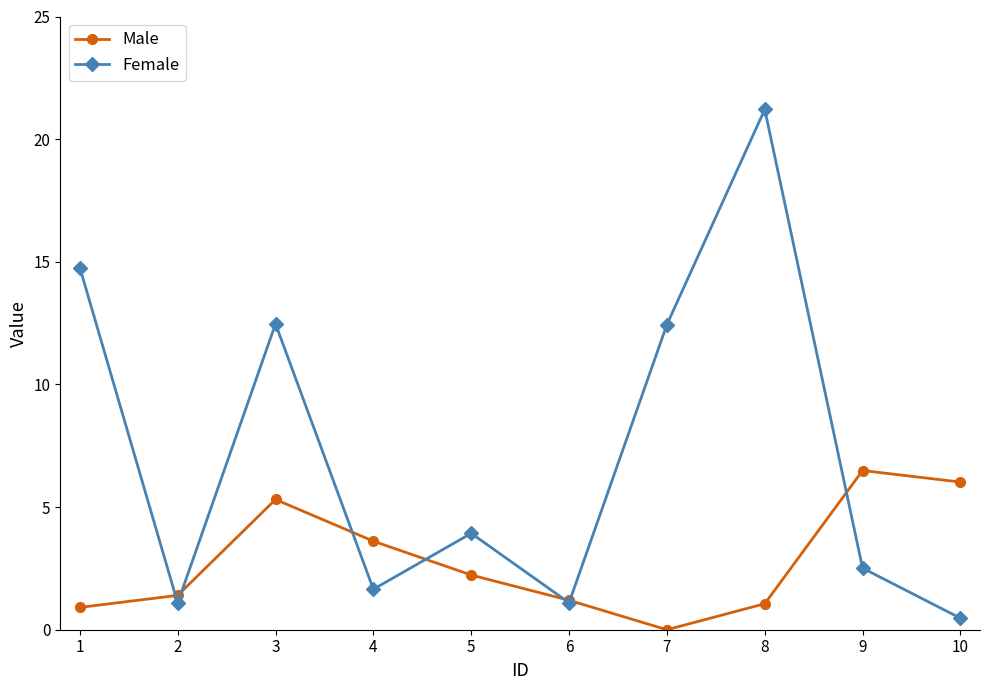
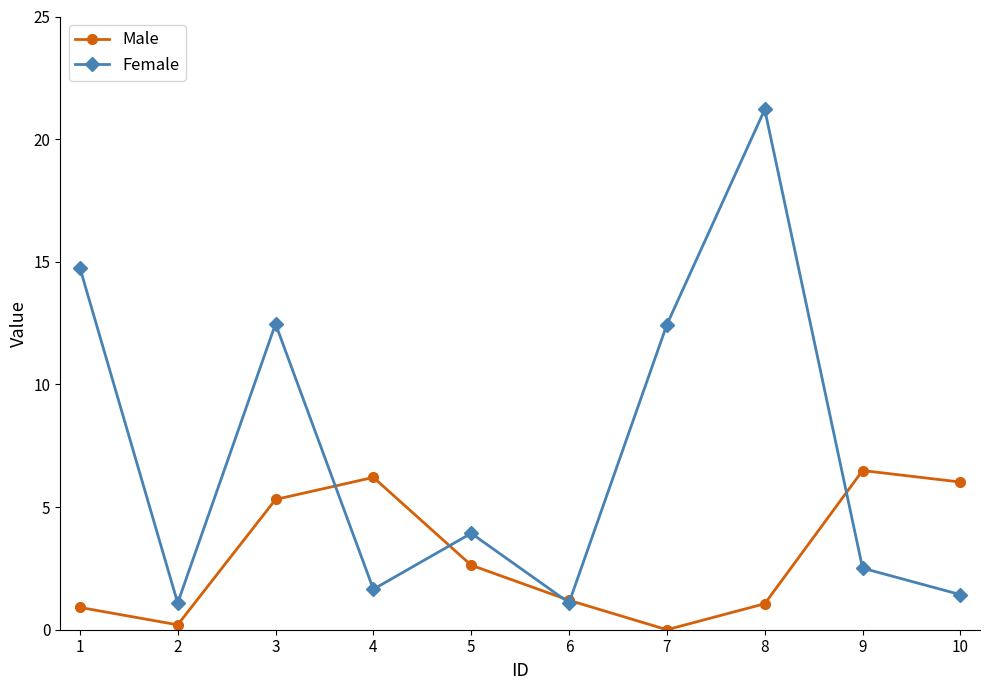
  {
    "Male": {
      "1": 0.9,
-     "2": 1.4,
+     "2": 0.2,
      "3": 5.3,
-     "4": 3.6,
-     "5": 2.2,
+     "4": 6.2,
+     "5": 2.6,
      "7": 0.0,
      "8": 1.1,
      "9": 6.5,
      "10": 6.0
    },
    "Female": {
      "1": 14.8,
      "2": 1.1,
      "3": 12.5,
      "4": 1.7,
      "5": 3.9,
      "7": 12.4,
      "8": 21.2,
      "9": 2.5,
-     "10": 0.5
+     "10": 1.4
    }
  }
